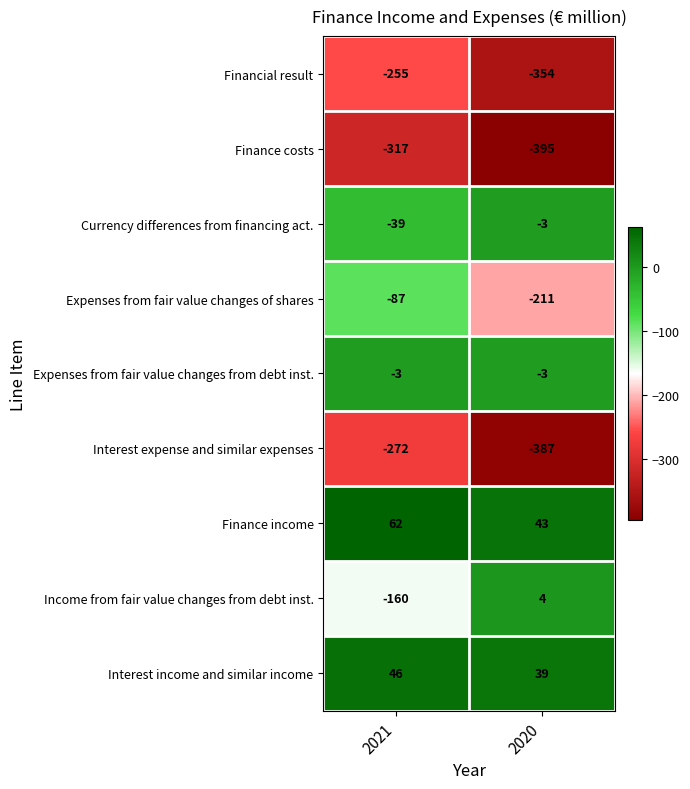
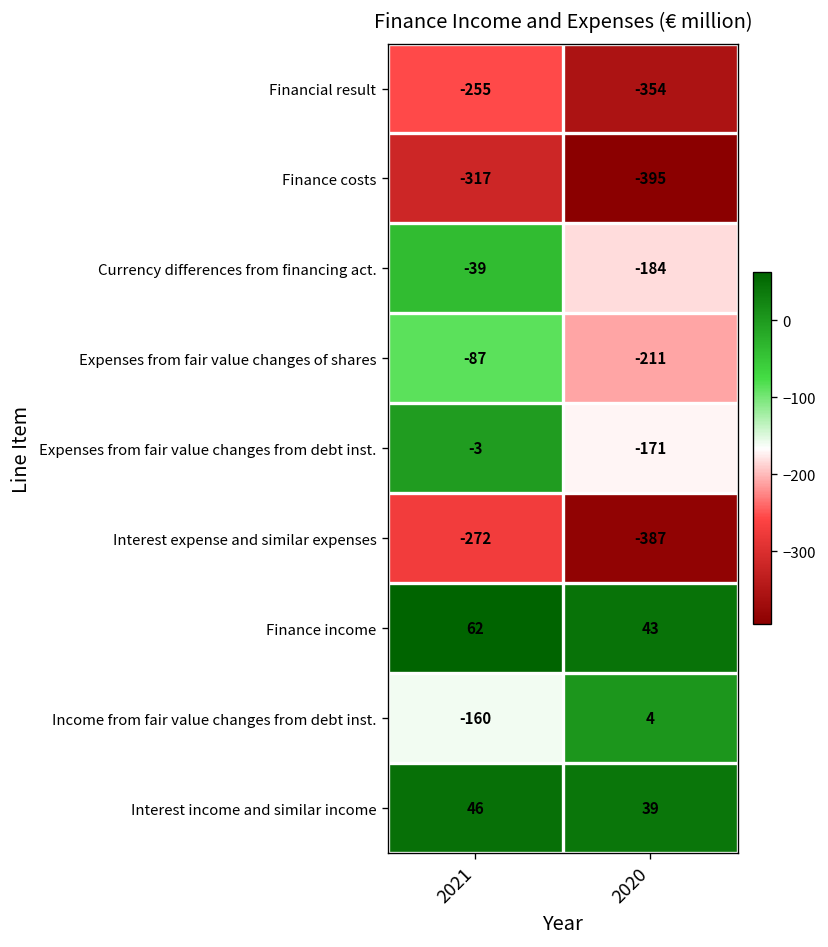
  {
    "Financial result": {
      "2021": -255,
      "2020": -354
    },
    "Finance costs": {
      "2021": -317,
      "2020": -395
    },
    "Currency differences from financing act.": {
      "2021": -39,
-     "2020": -3
+     "2020": -184
    },
    "Expenses from fair value changes of shares": {
      "2021": -87,
      "2020": -211
    },
    "Expenses from fair value changes from debt inst.": {
      "2021": -3,
-     "2020": -3
+     "2020": -171
    },
    "Interest expense and similar expenses": {
      "2021": -272,
      "2020": -387
    },
    "Finance income": {
      "2021": 62,
      "2020": 43
    },
    "Income from fair value changes from debt inst.": {
      "2021": -160,
      "2020": 4
    },
    "Interest income and similar income": {
      "2021": 46,
      "2020": 39
    }
  }
